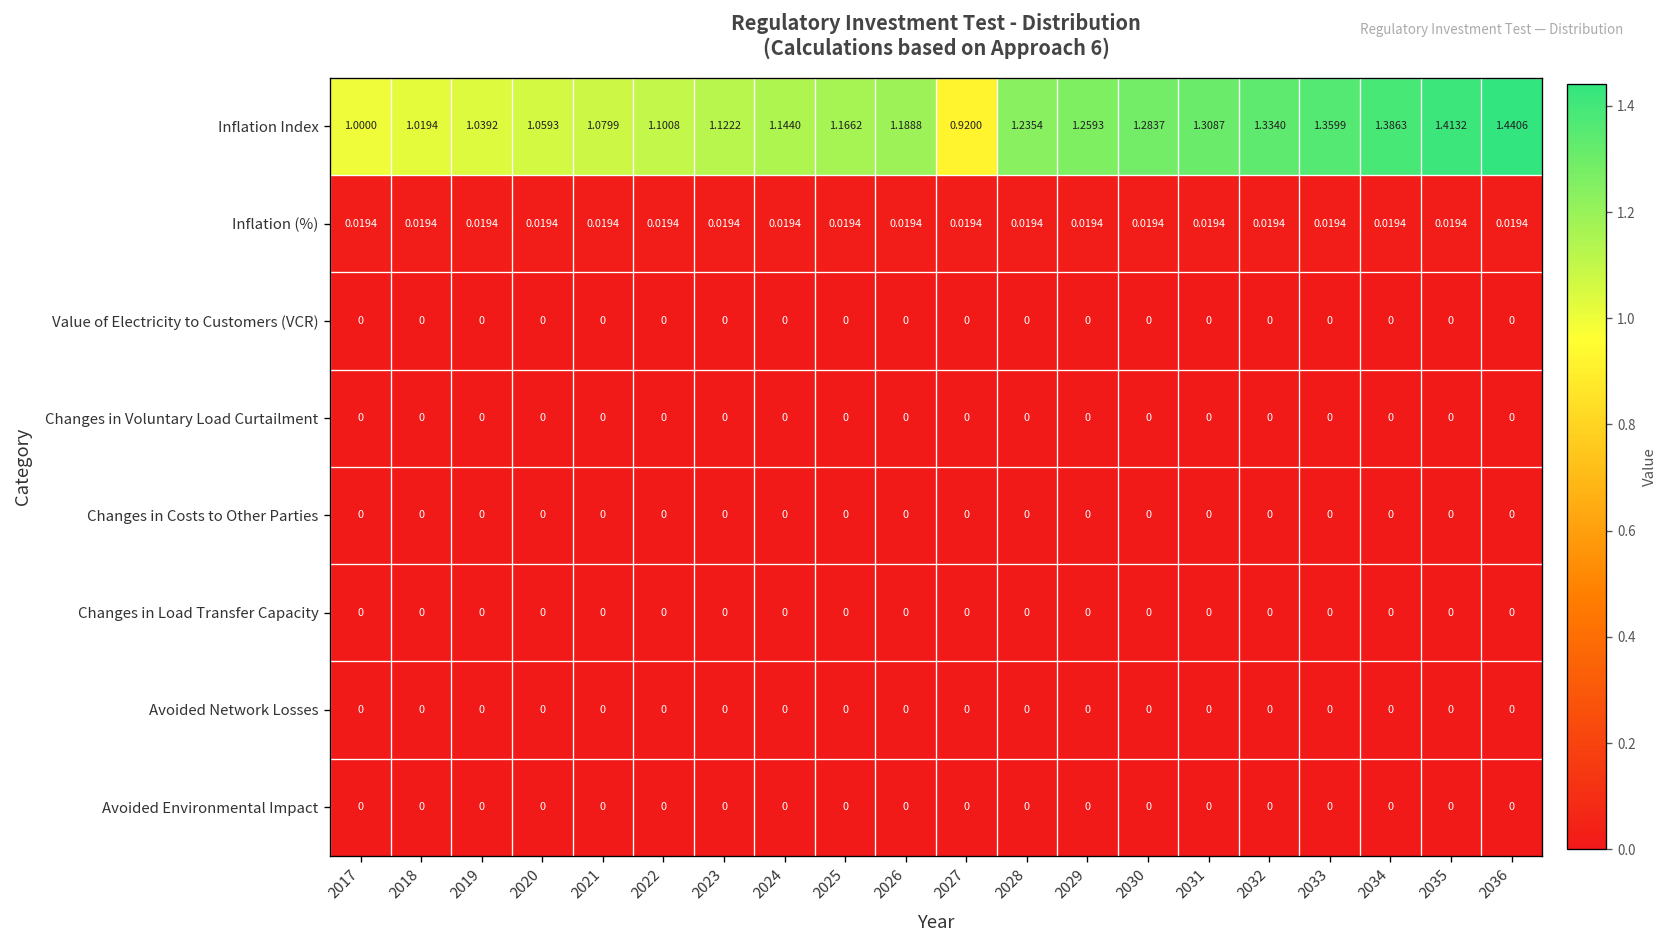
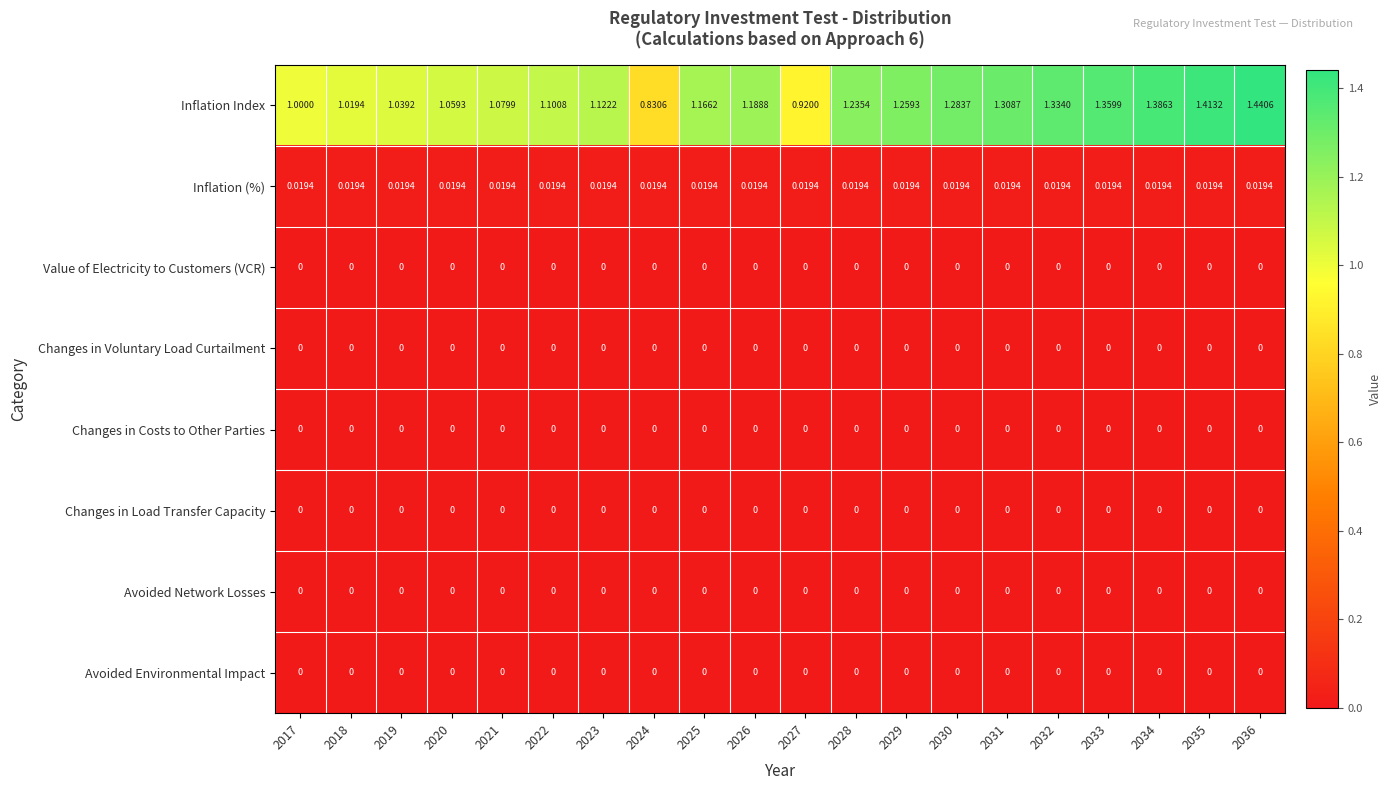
  {
    "Inflation Index": {
      "2017": 1.0000,
      "2018": 1.0194,
      "2019": 1.0392,
      "2020": 1.0593,
      "2021": 1.0799,
      "2022": 1.1008,
      "2023": 1.1222,
-     "2024": 1.1440,
+     "2024": 0.8306,
      "2025": 1.1662,
      "2026": 1.1888,
      "2027": 0.9200,
      "2028": 1.2354,
      "2029": 1.2593,
      "2030": 1.2837,
      "2031": 1.3087,
      "2032": 1.3340,
      "2033": 1.3599,
      "2034": 1.3863,
      "2035": 1.4132,
      "2036": 1.4406
    },
    "Inflation (%)": {
      "2017": 0.0194,
      "2018": 0.0194,
      "2019": 0.0194,
      "2020": 0.0194,
      "2021": 0.0194,
      "2022": 0.0194,
      "2023": 0.0194,
      "2024": 0.0194,
      "2025": 0.0194,
      "2026": 0.0194,
      "2027": 0.0194,
      "2028": 0.0194,
      "2029": 0.0194,
      "2030": 0.0194,
      "2031": 0.0194,
      "2032": 0.0194,
      "2033": 0.0194,
      "2034": 0.0194,
      "2035": 0.0194,
      "2036": 0.0194
    },
    "Value of Electricity to Customers (VCR)": {
      "2017": 0,
      "2018": 0,
      "2019": 0,
      "2020": 0,
      "2021": 0,
      "2022": 0,
      "2023": 0,
      "2024": 0,
      "2025": 0,
      "2026": 0,
      "2027": 0,
      "2028": 0,
      "2029": 0,
      "2030": 0,
      "2031": 0,
      "2032": 0,
      "2033": 0,
      "2034": 0,
      "2035": 0,
      "2036": 0
    },
    "Changes in Voluntary Load Curtailment": {
      "2017": 0,
      "2018": 0,
      "2019": 0,
      "2020": 0,
      "2021": 0,
      "2022": 0,
      "2023": 0,
      "2024": 0,
      "2025": 0,
      "2026": 0,
      "2027": 0,
      "2028": 0,
      "2029": 0,
      "2030": 0,
      "2031": 0,
      "2032": 0,
      "2033": 0,
      "2034": 0,
      "2035": 0,
      "2036": 0
    },
    "Changes in Costs to Other Parties": {
      "2017": 0,
      "2018": 0,
      "2019": 0,
      "2020": 0,
      "2021": 0,
      "2022": 0,
      "2023": 0,
      "2024": 0,
      "2025": 0,
      "2026": 0,
      "2027": 0,
      "2028": 0,
      "2029": 0,
      "2030": 0,
      "2031": 0,
      "2032": 0,
      "2033": 0,
      "2034": 0,
      "2035": 0,
      "2036": 0
    },
    "Changes in Load Transfer Capacity": {
      "2017": 0,
      "2018": 0,
      "2019": 0,
      "2020": 0,
      "2021": 0,
      "2022": 0,
      "2023": 0,
      "2024": 0,
      "2025": 0,
      "2026": 0,
      "2027": 0,
      "2028": 0,
      "2029": 0,
      "2030": 0,
      "2031": 0,
      "2032": 0,
      "2033": 0,
      "2034": 0,
      "2035": 0,
      "2036": 0
    },
    "Avoided Network Losses": {
      "2017": 0,
      "2018": 0,
      "2019": 0,
      "2020": 0,
      "2021": 0,
      "2022": 0,
      "2023": 0,
      "2024": 0,
      "2025": 0,
      "2026": 0,
      "2027": 0,
      "2028": 0,
      "2029": 0,
      "2030": 0,
      "2031": 0,
      "2032": 0,
      "2033": 0,
      "2034": 0,
      "2035": 0,
      "2036": 0
    },
    "Avoided Environmental Impact": {
      "2017": 0,
      "2018": 0,
      "2019": 0,
      "2020": 0,
      "2021": 0,
      "2022": 0,
      "2023": 0,
      "2024": 0,
      "2025": 0,
      "2026": 0,
      "2027": 0,
      "2028": 0,
      "2029": 0,
      "2030": 0,
      "2031": 0,
      "2032": 0,
      "2033": 0,
      "2034": 0,
      "2035": 0,
      "2036": 0
    }
  }
